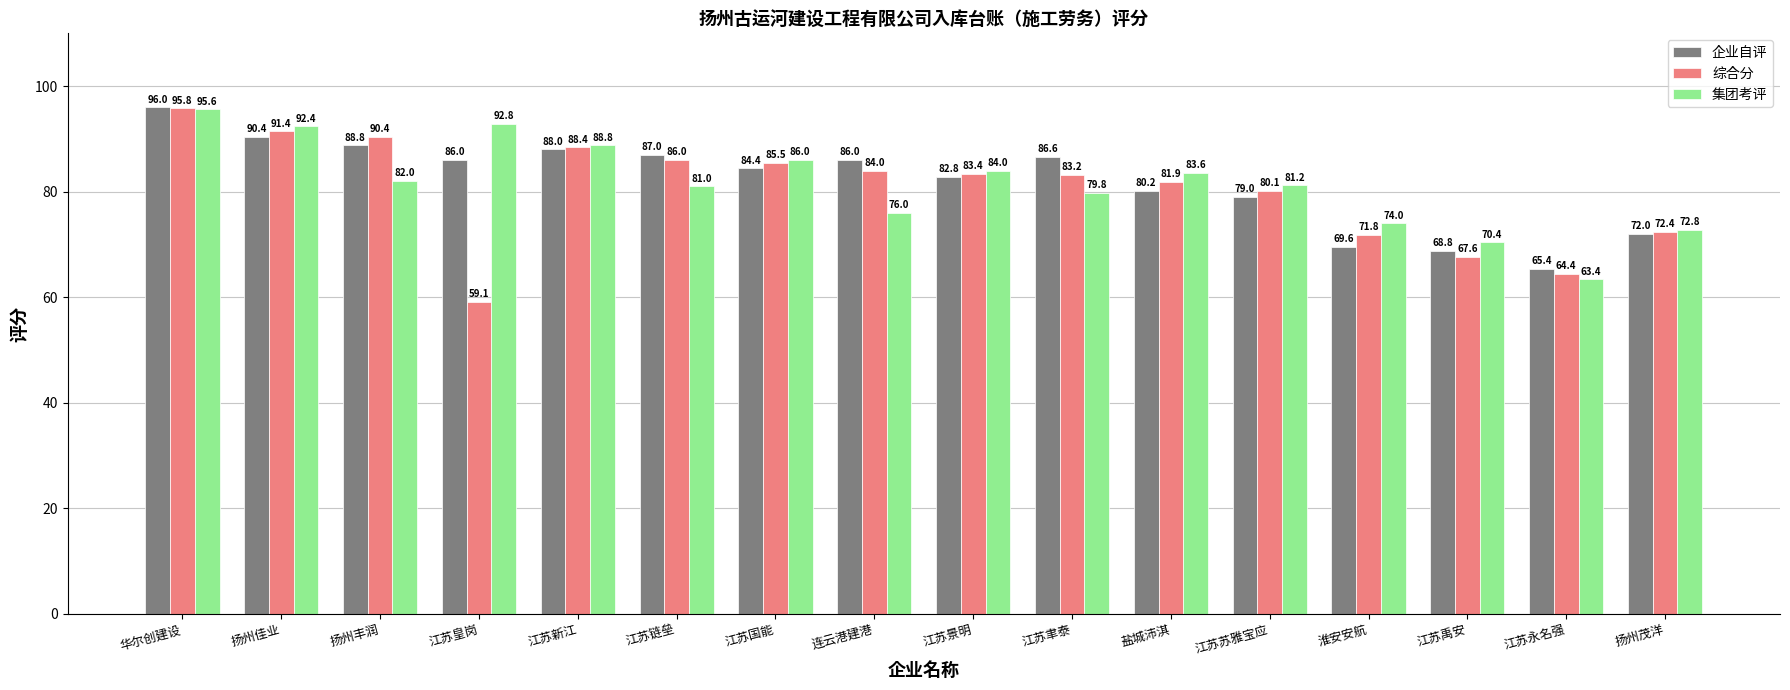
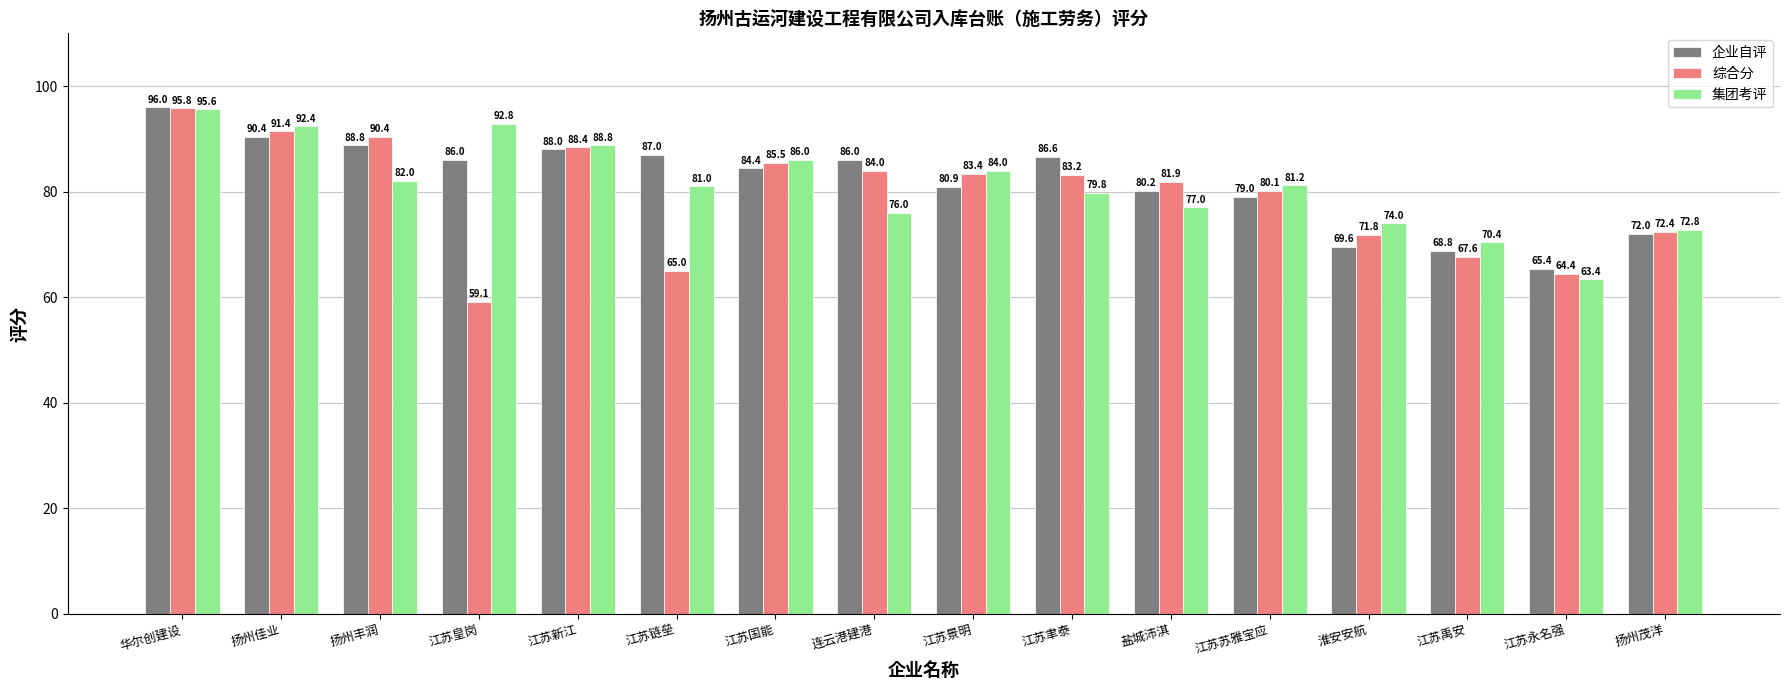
  {
    "企业自评": {
      "华尔创建设": 96.0,
      "扬州佳业": 90.4,
      "扬州丰润": 88.8,
      "江苏皇岗": 86.0,
      "江苏新江": 88.0,
      "江苏链垒": 87.0,
      "江苏国能": 84.4,
      "连云港建港": 86.0,
-     "江苏景明": 82.8,
+     "江苏景明": 80.9,
      "江苏聿泰": 86.6,
      "盐城沛淇": 80.2,
      "江苏苏雅宝应": 79.0,
      "淮安安航": 69.6,
      "江苏禹安": 68.8,
      "江苏永名强": 65.4,
      "扬州茂洋": 72.0
    },
    "综合分": {
      "华尔创建设": 95.8,
      "扬州佳业": 91.4,
      "扬州丰润": 90.4,
      "江苏皇岗": 59.1,
      "江苏新江": 88.4,
-     "江苏链垒": 86.0,
+     "江苏链垒": 65.0,
      "江苏国能": 85.5,
      "连云港建港": 84.0,
      "江苏景明": 83.4,
      "江苏聿泰": 83.2,
      "盐城沛淇": 81.9,
      "江苏苏雅宝应": 80.1,
      "淮安安航": 71.8,
      "江苏禹安": 67.6,
      "江苏永名强": 64.4,
      "扬州茂洋": 72.4
    },
    "集团考评": {
      "华尔创建设": 95.6,
      "扬州佳业": 92.4,
      "扬州丰润": 82.0,
      "江苏皇岗": 92.8,
      "江苏新江": 88.8,
      "江苏链垒": 81.0,
      "江苏国能": 86.0,
      "连云港建港": 76.0,
      "江苏景明": 84.0,
      "江苏聿泰": 79.8,
-     "盐城沛淇": 83.6,
+     "盐城沛淇": 77.0,
      "江苏苏雅宝应": 81.2,
      "淮安安航": 74.0,
      "江苏禹安": 70.4,
      "江苏永名强": 63.4,
      "扬州茂洋": 72.8
    }
  }
